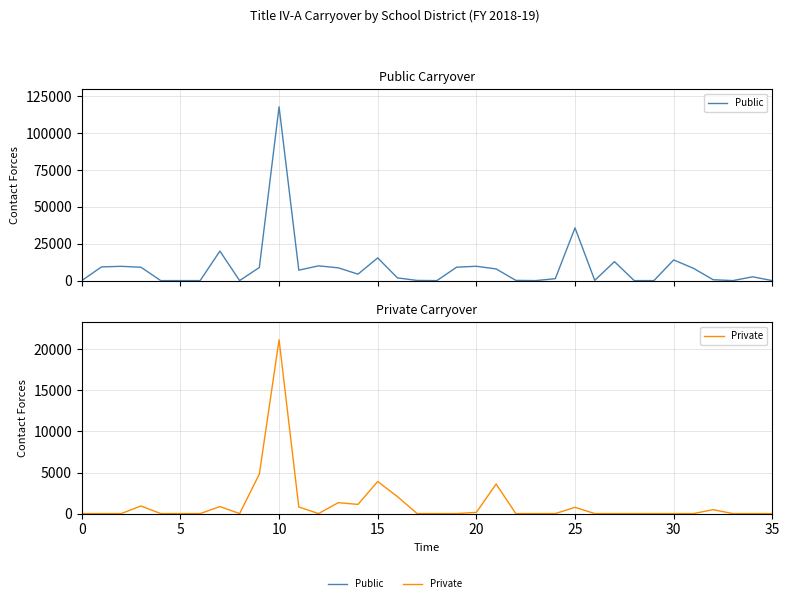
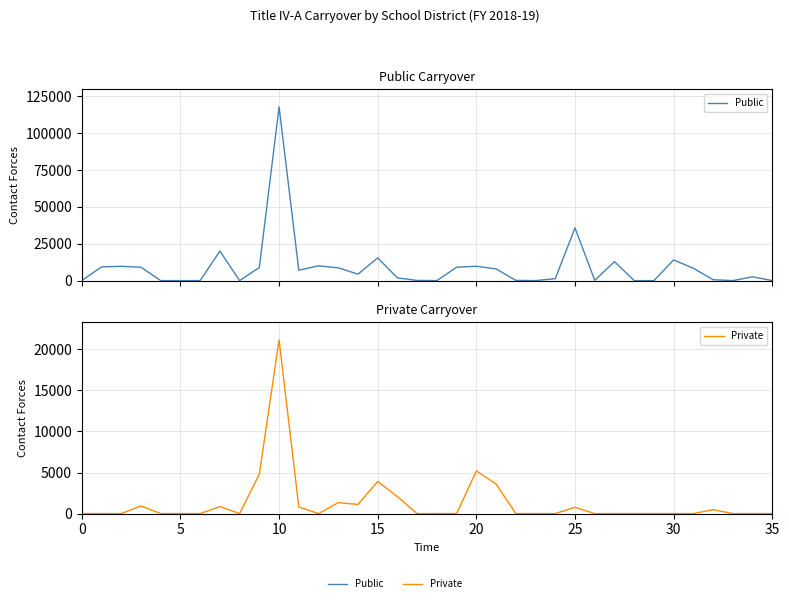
  {
    "Private Carryover": {
      "0": 0,
      "5": 0,
      "10": 21000,
      "15": 4000,
-     "20": 0,
+     "20": 5000,
      "25": 1000,
      "30": 0,
      "35": 0
    }
  }
